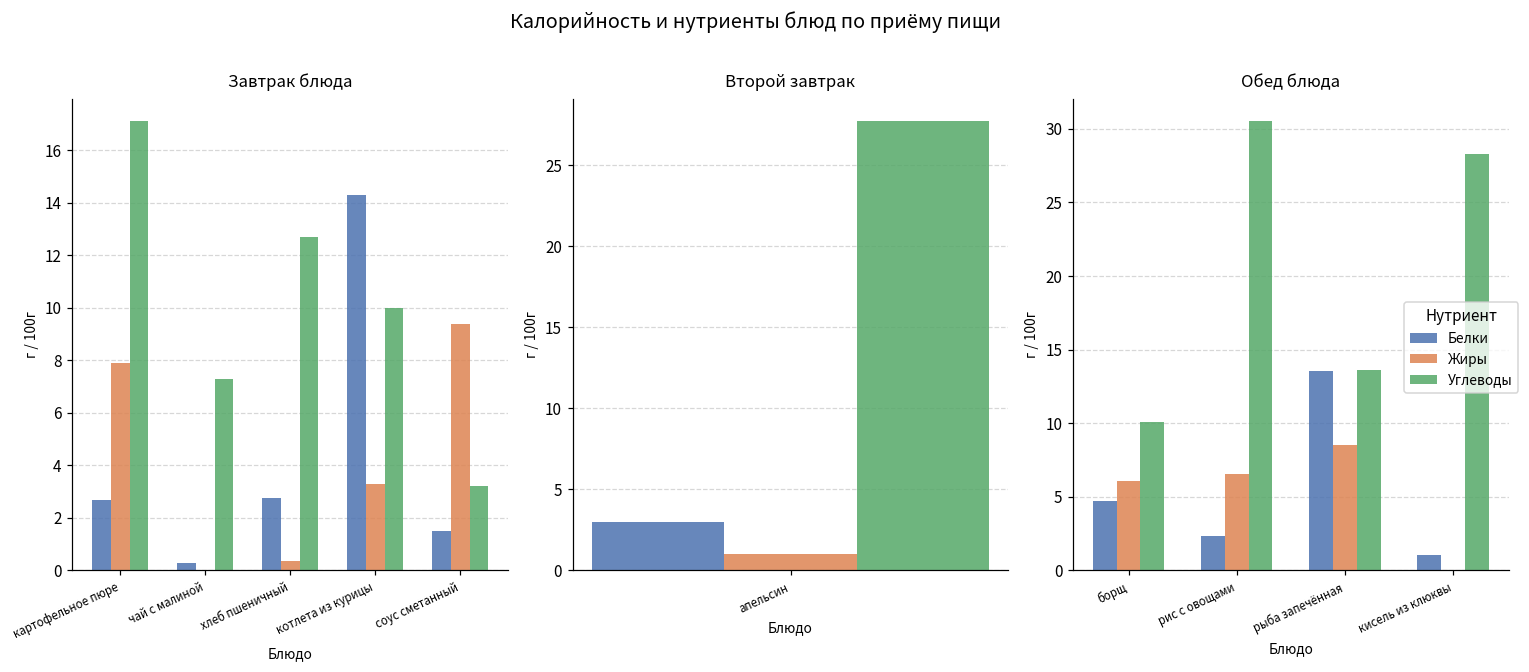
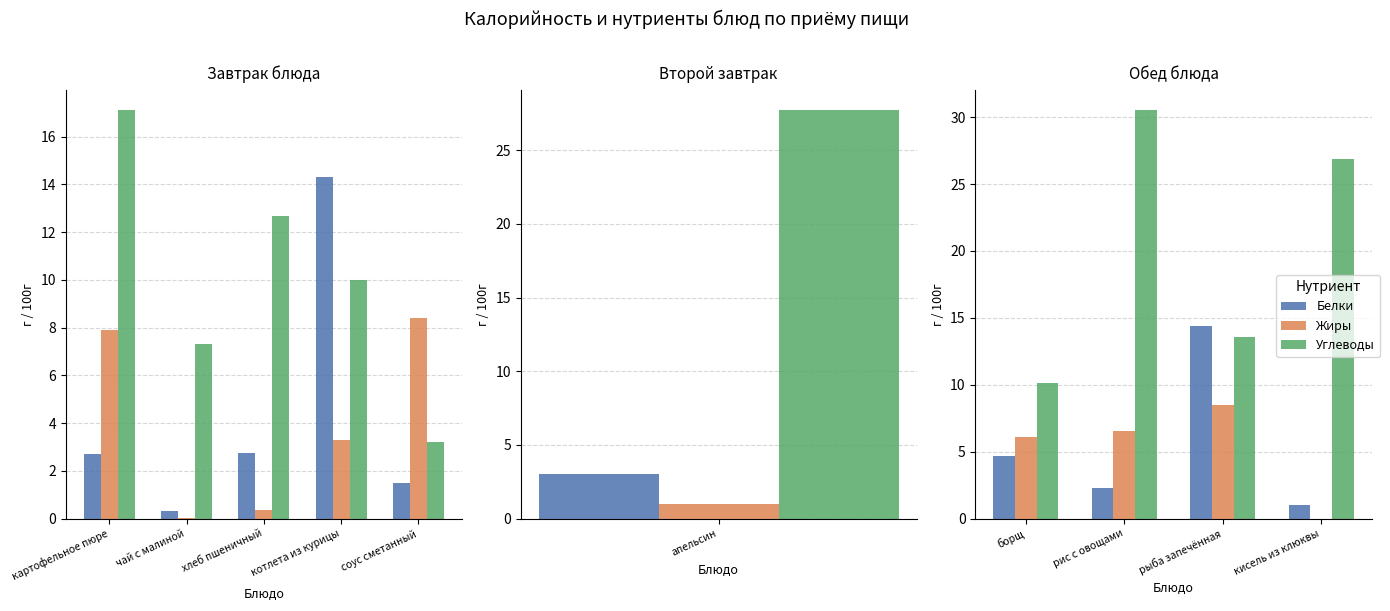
  {
    "Завтрак блюда": {
      "Белки": {
        "картофельное пюре": 2.7,
        "чай с малиной": 0.3,
        "хлеб пшеничный": 2.8,
        "котлета из курицы": 14.3,
        "соус сметанный": 1.5
      },
      "Жиры": {
        "картофельное пюре": 7.9,
        "хлеб пшеничный": 0.4,
        "котлета из курицы": 3.3,
-       "соус сметанный": 9.4
+       "соус сметанный": 8.4
      },
      "Углеводы": {
        "картофельное пюре": 17.1,
        "чай с малиной": 7.3,
        "хлеб пшеничный": 12.7,
        "котлета из курицы": 10.0,
        "соус сметанный": 3.2
      }
    },
    "Второй завтрак": {
      "апельсин": 1.0
    },
    "Обед блюда": {
      "Белки": {
        "борщ": 4.7,
        "рис с овощами": 2.3,
-       "рыба запечённая": 13.6,
+       "рыба запечённая": 14.4,
        "кисель из клюквы": 1.0
      },
      "Жиры": {
        "борщ": 6.1,
        "рис с овощами": 6.6,
        "рыба запечённая": 8.5,
        "кисель из клюквы": 0.0
      },
      "Углеводы": {
        "борщ": 10.1,
        "рис с овощами": 30.5,
        "рыба запечённая": 13.6,
-       "кисель из клюквы": 28.3
+       "кисель из клюквы": 26.9
      }
    }
  }
